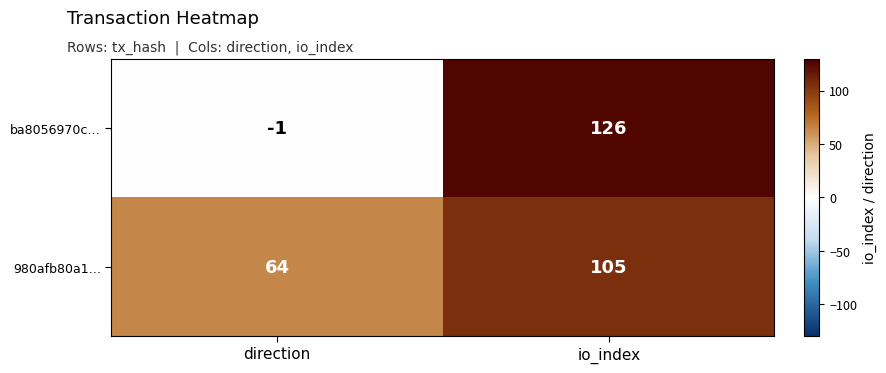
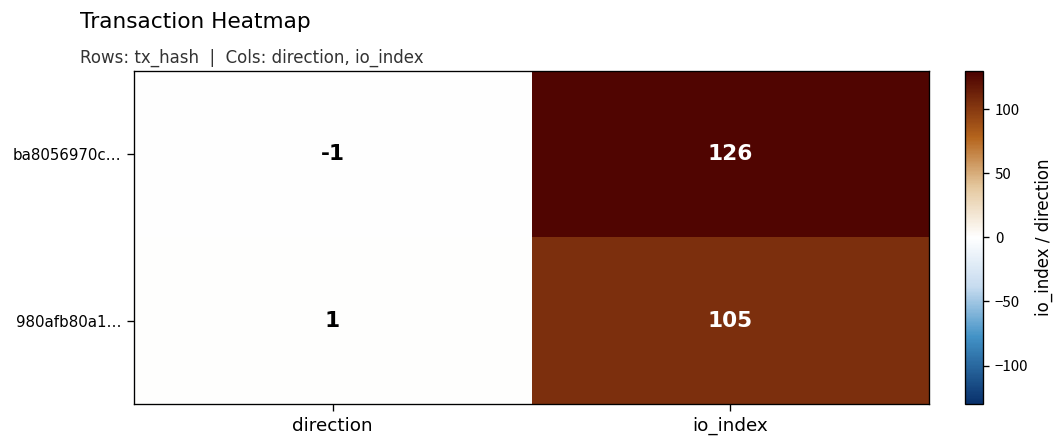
  {
    "ba8056970c…": {
      "direction": -1,
      "io_index": 126
    },
    "980afb80a1…": {
-     "direction": 64,
+     "direction": 1,
      "io_index": 105
    }
  }
